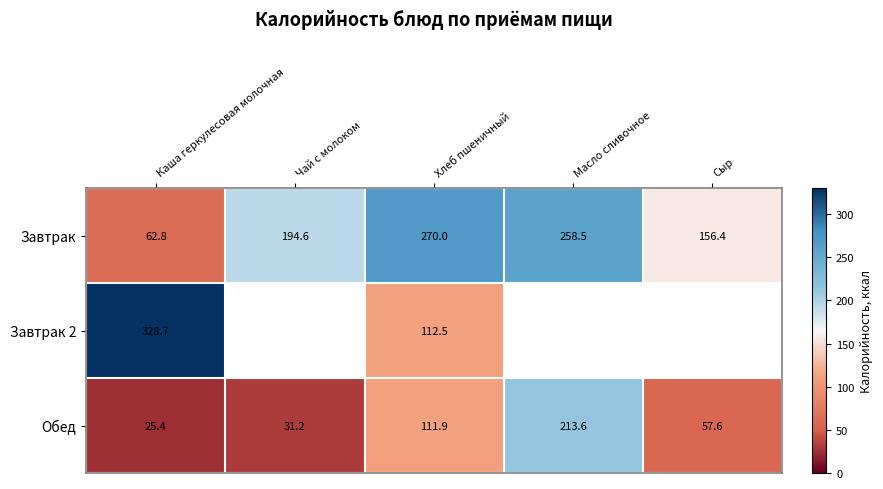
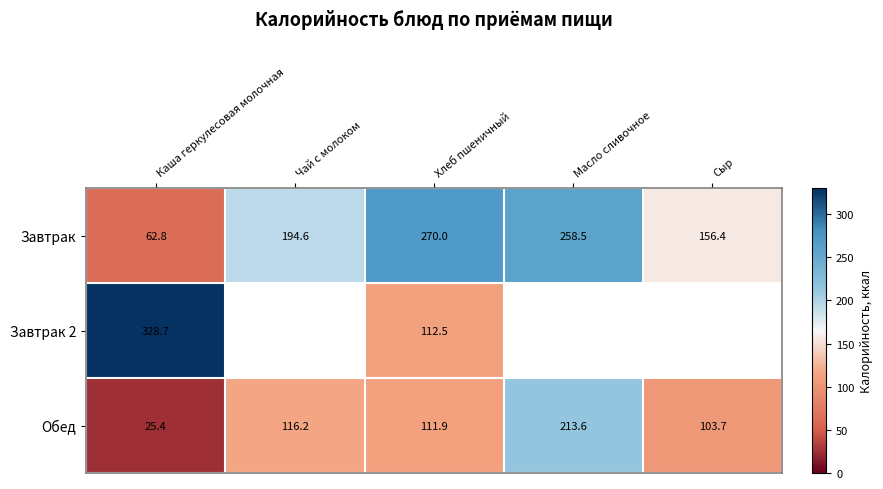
  {
    "Завтрак": {
      "Каша геркулесовая молочная": 62.8,
      "Чай с молоком": 194.6,
      "Хлеб пшеничный": 270.0,
      "Масло сливочное": 258.5,
      "Сыр": 156.4
    },
    "Завтрак 2": {
      "Каша геркулесовая молочная": 328.7,
      "Хлеб пшеничный": 112.5
    },
    "Обед": {
      "Каша геркулесовая молочная": 25.4,
-     "Чай с молоком": 31.2,
+     "Чай с молоком": 116.2,
      "Хлеб пшеничный": 111.9,
      "Масло сливочное": 213.6,
-     "Сыр": 57.6
+     "Сыр": 103.7
    }
  }
